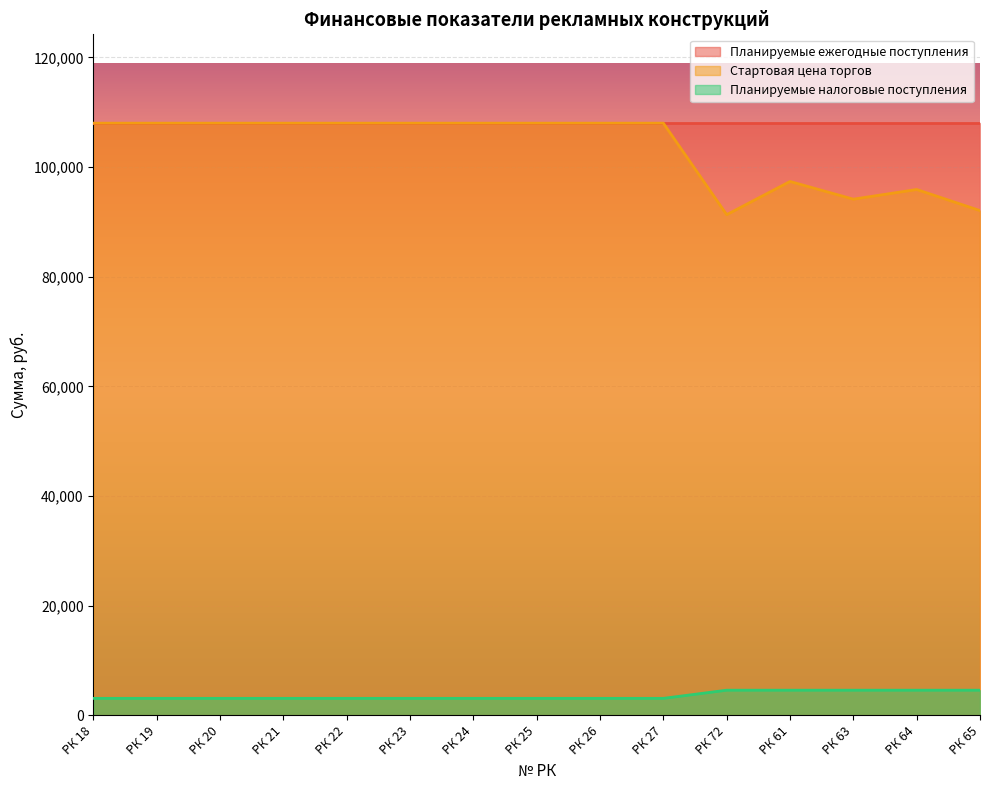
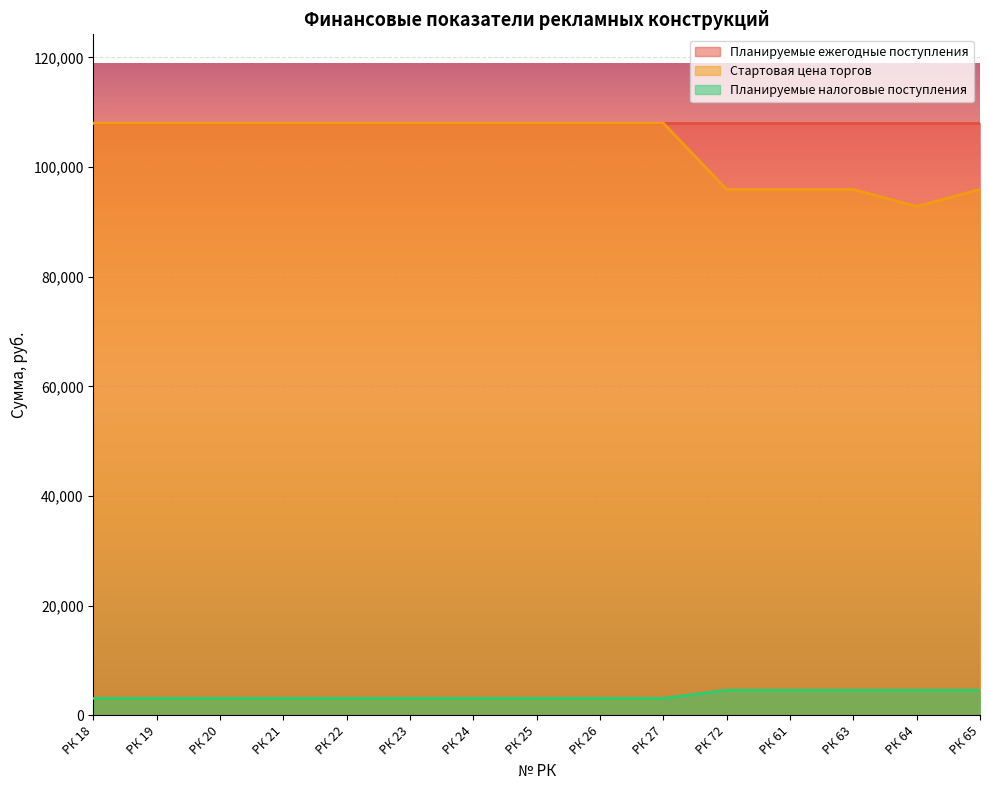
  {
    "Планируемые ежегодные поступления": {
      "РК 72": "108,000",
      "РК 61": "108,000",
      "РК 63": "108,000",
      "РК 64": "108,000",
      "РК 65": "108,000"
    },
    "Стартовая цена торгов": {
-     "РК 72": "91,000",
-     "РК 61": "97,000",
-     "РК 63": "94,000",
-     "РК 64": "96,000",
-     "РК 65": "92,000"
+     "РК 72": "96,000",
+     "РК 61": "96,000",
+     "РК 63": "96,000",
+     "РК 64": "93,000",
+     "РК 65": "96,000"
    },
    "Планируемые налоговые поступления": {
      "РК 18": "3,000",
      "РК 19": "3,000",
      "РК 20": "3,000",
      "РК 21": "3,000",
      "РК 22": "3,000",
      "РК 23": "3,000",
      "РК 24": "3,000",
      "РК 25": "3,000",
      "РК 26": "3,000",
      "РК 27": "3,000",
      "РК 72": "5,000",
      "РК 61": "5,000",
      "РК 63": "5,000",
      "РК 64": "5,000",
      "РК 65": "5,000"
    }
  }
